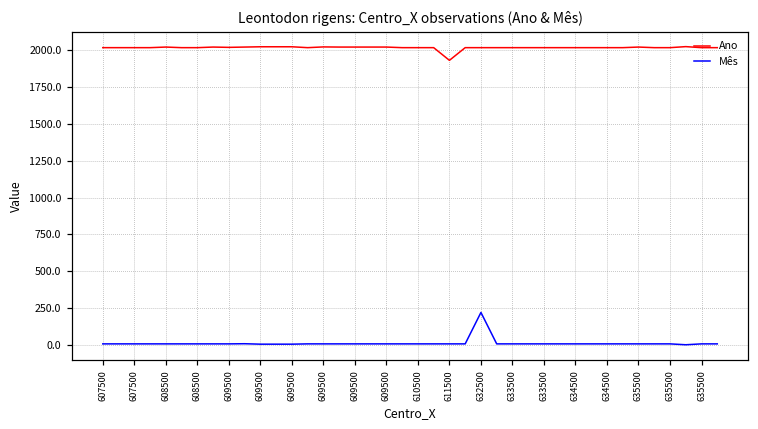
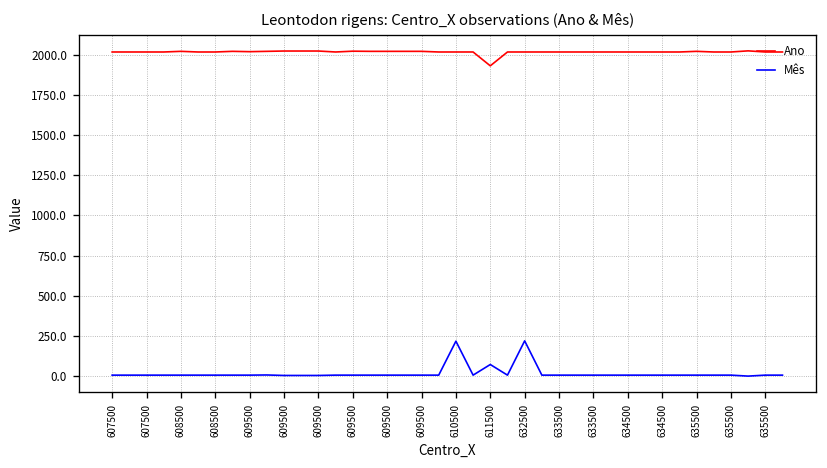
  {
    "Ano": {
      "610500": 2020,
      "611500": 1930,
      "632500": 2020
    },
    "Mês": {
-     "610500": 10,
-     "611500": 10,
+     "610500": 220,
+     "611500": 70,
      "632500": 220
    }
  }
